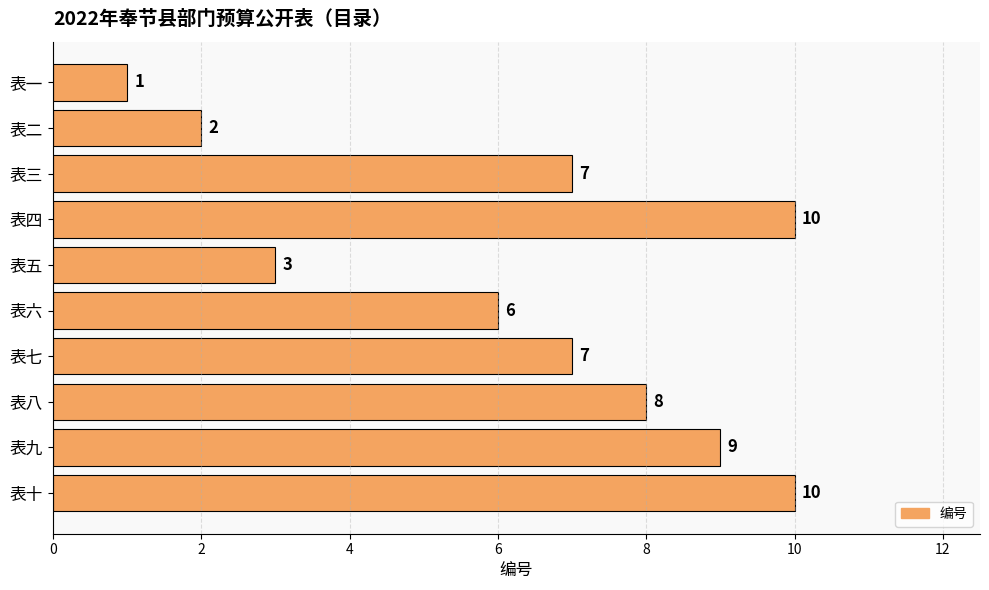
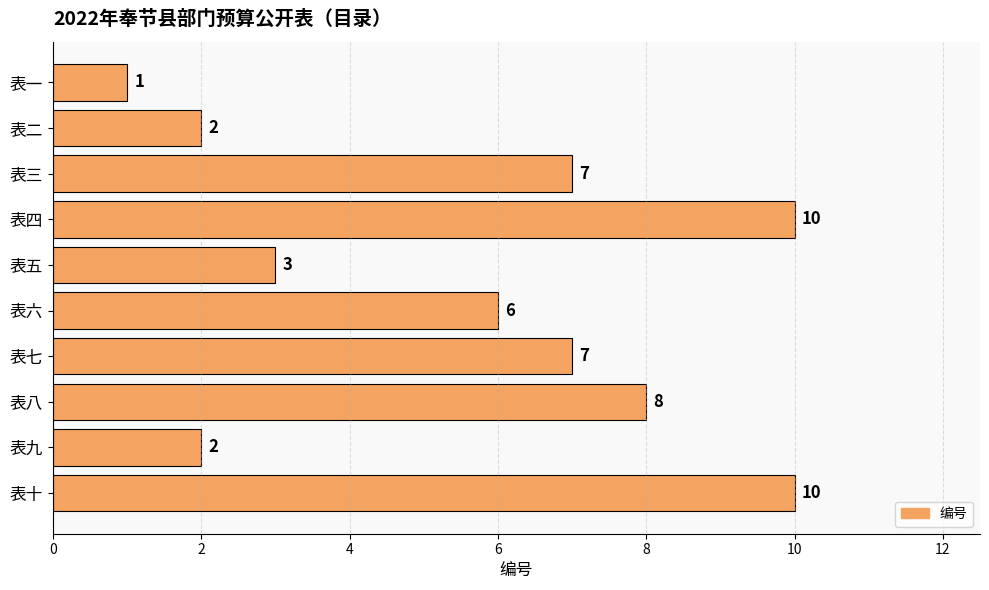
  {
    "表一": 1,
    "表二": 2,
    "表三": 7,
    "表四": 10,
    "表五": 3,
    "表六": 6,
    "表七": 7,
    "表八": 8,
-   "表九": 9,
+   "表九": 2,
    "表十": 10
  }
